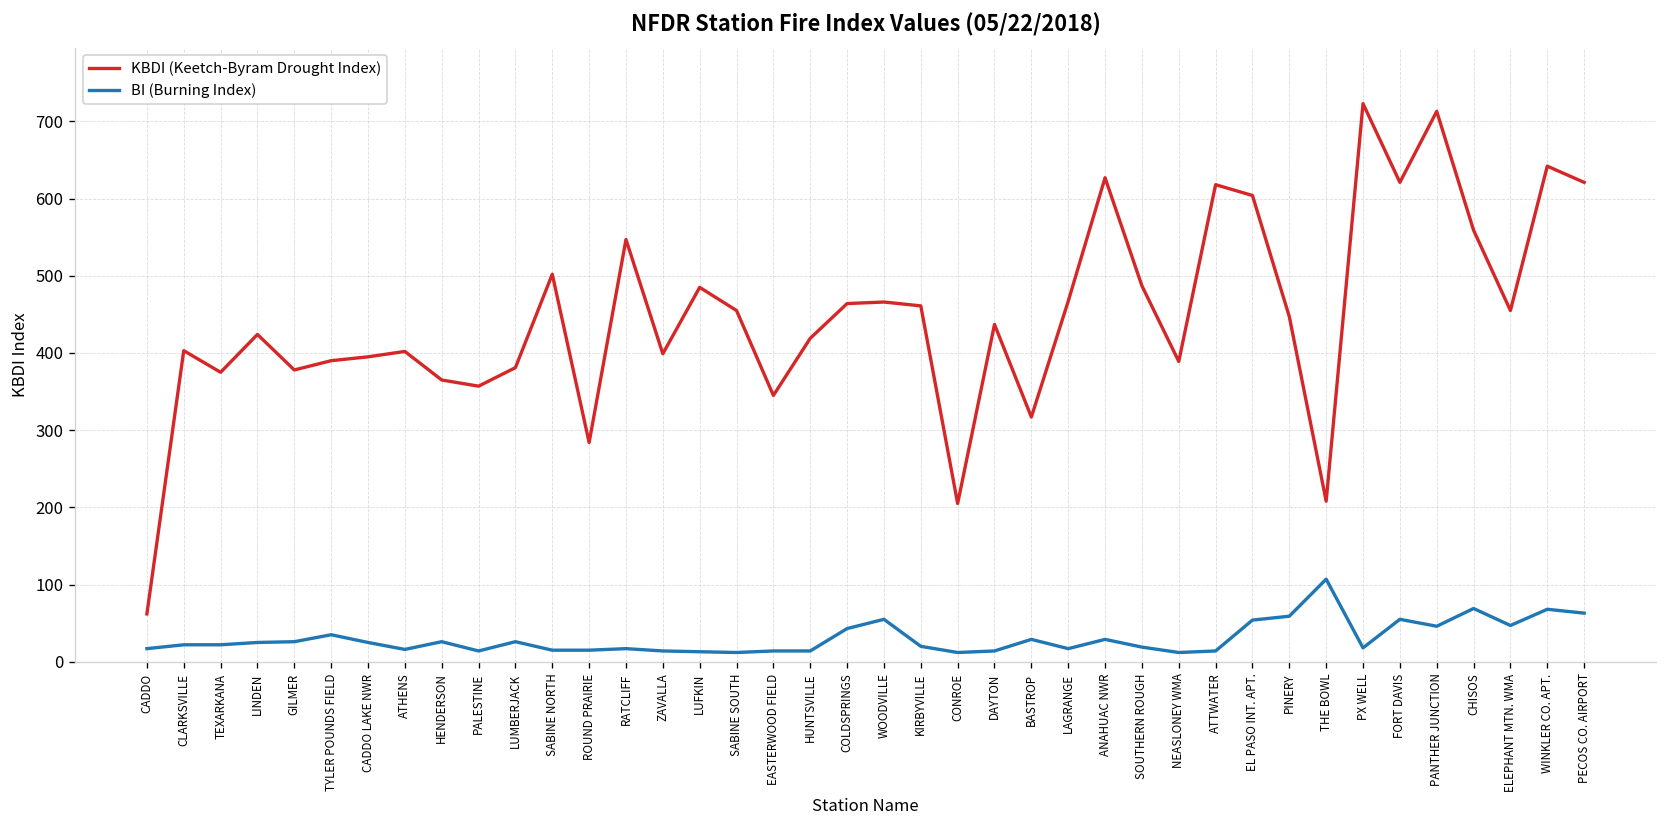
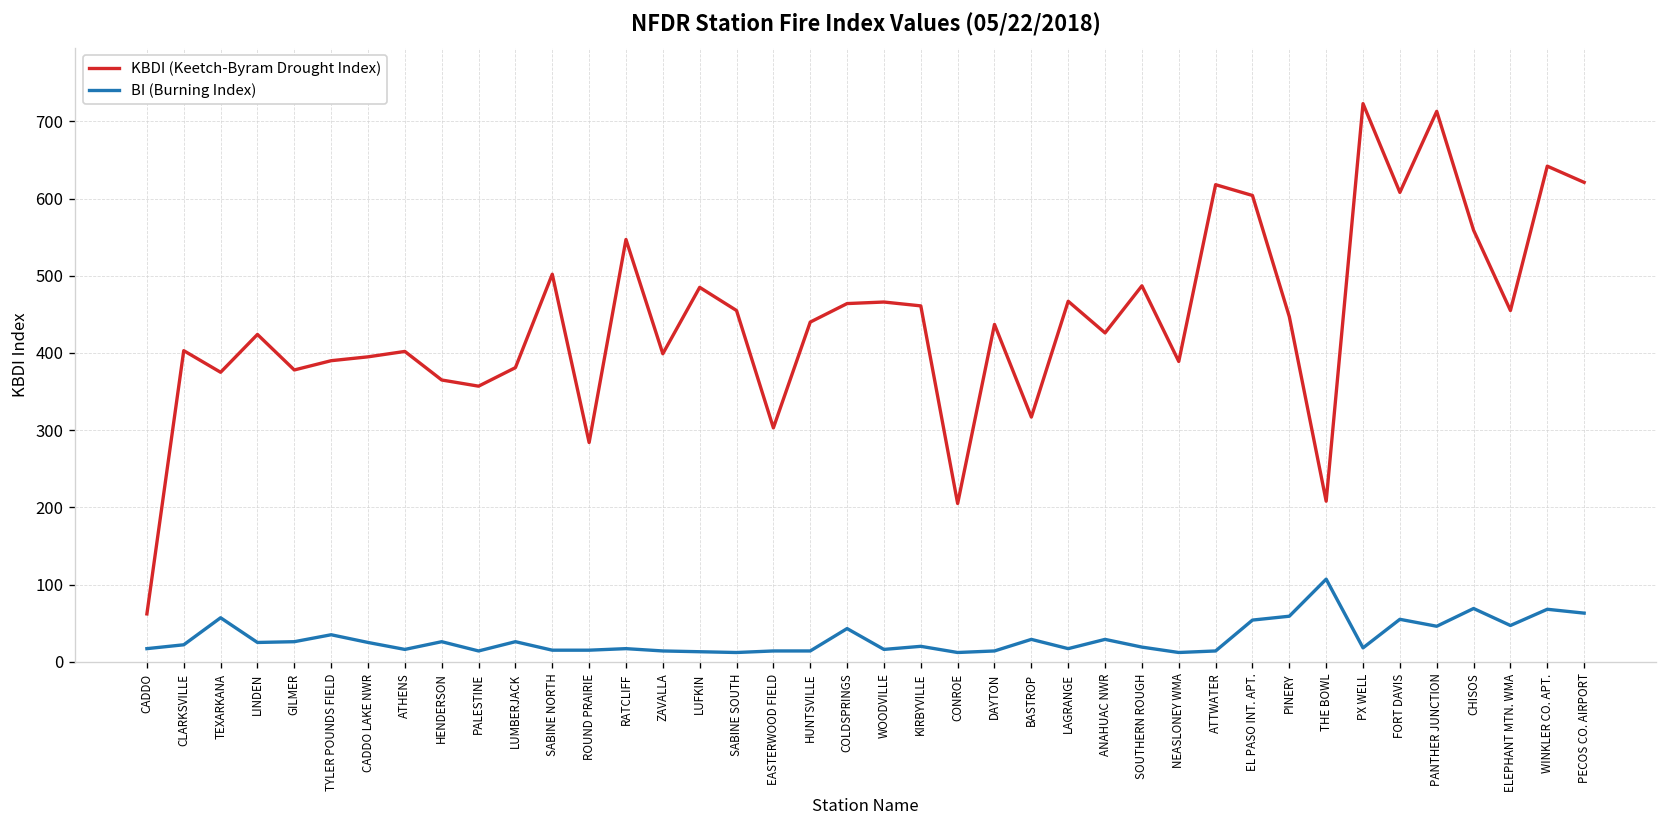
  {
    "KBDI (Keetch-Byram Drought Index)": {
      "CADDO": 60,
      "CLARKSVILLE": 400,
      "TEXARKANA": 380,
      "LINDEN": 420,
      "GILMER": 380,
      "TYLER POUNDS FIELD": 390,
      "CADDO LAKE NWR": 400,
      "ATHENS": 400,
      "HENDERSON": 370,
      "PALESTINE": 360,
      "LUMBERJACK": 380,
      "SABINE NORTH": 500,
      "ROUND PRAIRIE": 280,
      "RATCLIFF": 550,
      "ZAVALLA": 400,
      "LUFKIN": 490,
      "SABINE SOUTH": 460,
-     "EASTERWOOD FIELD": 350,
-     "HUNTSVILLE": 420,
+     "EASTERWOOD FIELD": 300,
+     "HUNTSVILLE": 440,
      "COLDSPRINGS": 460,
      "WOODVILLE": 470,
      "KIRBYVILLE": 460,
      "CONROE": 210,
      "DAYTON": 440,
      "BASTROP": 320,
      "LAGRANGE": 470,
-     "ANAHUAC NWR": 630,
+     "ANAHUAC NWR": 430,
      "SOUTHERN ROUGH": 490,
      "NEASLONEY WMA": 390,
      "ATTWATER": 620,
      "EL PASO INT. APT.": 600,
      "PINERY": 450,
      "THE BOWL": 210,
      "PX WELL": 720,
-     "FORT DAVIS": 620,
+     "FORT DAVIS": 610,
      "PANTHER JUNCTION": 710,
      "CHISOS": 560,
      "ELEPHANT MTN. WMA": 460,
      "WINKLER CO. APT.": 640,
      "PECOS CO. AIRPORT": 620
    },
    "BI (Burning Index)": {
      "CADDO": 20,
      "CLARKSVILLE": 20,
-     "TEXARKANA": 20,
+     "TEXARKANA": 60,
      "LINDEN": 30,
      "GILMER": 30,
      "TYLER POUNDS FIELD": 40,
      "CADDO LAKE NWR": 30,
      "ATHENS": 20,
      "HENDERSON": 30,
      "PALESTINE": 10,
      "LUMBERJACK": 30,
      "SABINE NORTH": 20,
      "ROUND PRAIRIE": 20,
      "RATCLIFF": 20,
      "ZAVALLA": 10,
      "LUFKIN": 10,
      "SABINE SOUTH": 10,
      "EASTERWOOD FIELD": 10,
      "HUNTSVILLE": 10,
      "COLDSPRINGS": 40,
-     "WOODVILLE": 60,
+     "WOODVILLE": 20,
      "KIRBYVILLE": 20,
      "CONROE": 10,
      "DAYTON": 10,
      "BASTROP": 30,
      "LAGRANGE": 20,
      "ANAHUAC NWR": 30,
      "SOUTHERN ROUGH": 20,
      "NEASLONEY WMA": 10,
      "ATTWATER": 10,
      "EL PASO INT. APT.": 50,
      "PINERY": 60,
      "THE BOWL": 110,
      "PX WELL": 20,
      "FORT DAVIS": 60,
      "PANTHER JUNCTION": 50,
      "CHISOS": 70,
      "ELEPHANT MTN. WMA": 50,
      "WINKLER CO. APT.": 70,
      "PECOS CO. AIRPORT": 60
    }
  }
